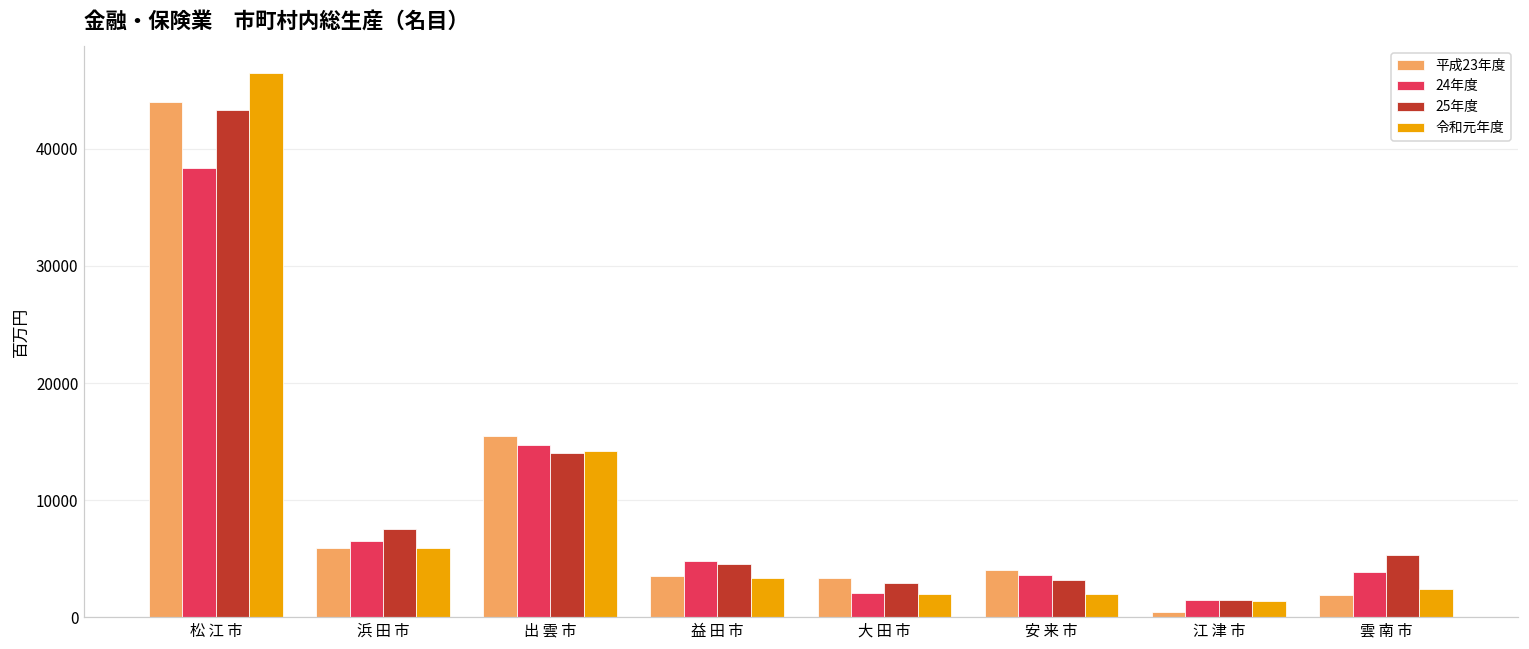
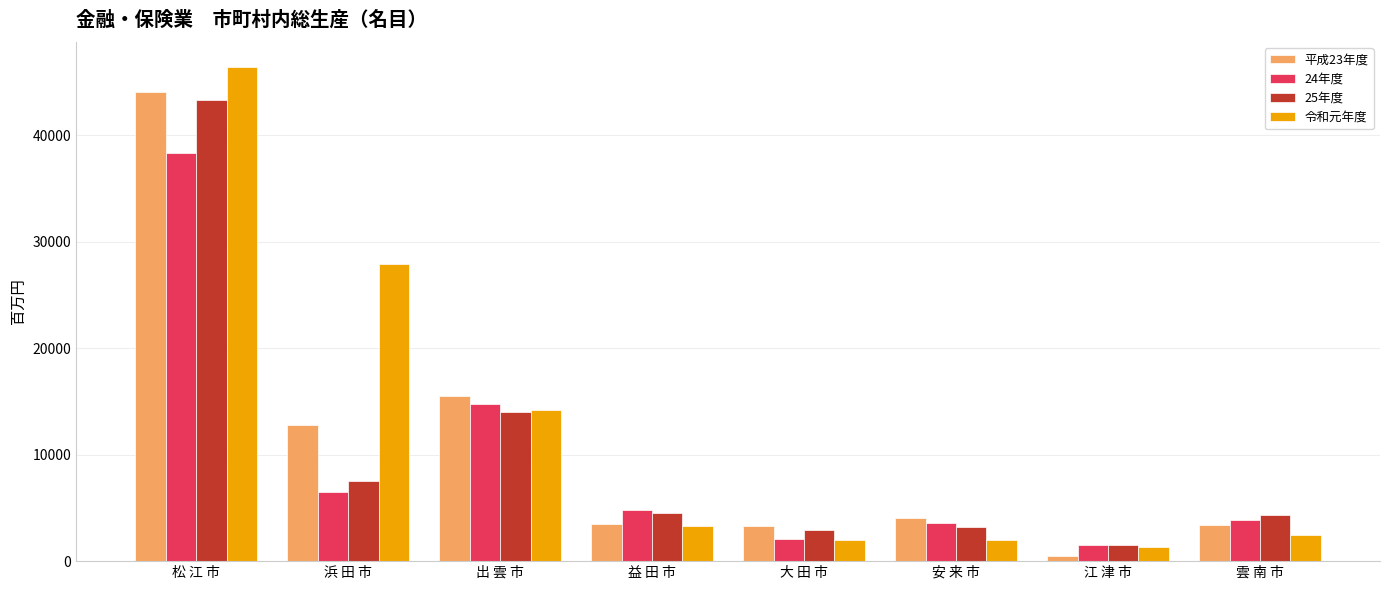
  {
    "平成23年度": {
      "松 江 市": 44000,
-     "浜 田 市": 5900,
+     "浜 田 市": 12800,
      "出 雲 市": 15500,
      "益 田 市": 3500,
      "大 田 市": 3300,
      "安 来 市": 4000,
      "江 津 市": 500,
-     "雲 南 市": 1900
+     "雲 南 市": 3400
    },
    "24年度": {
      "松 江 市": 38300,
      "浜 田 市": 6500,
      "出 雲 市": 14700,
      "益 田 市": 4800,
      "大 田 市": 2100,
      "安 来 市": 3600,
      "江 津 市": 1500,
      "雲 南 市": 3900
    },
    "25年度": {
      "松 江 市": 43300,
      "浜 田 市": 7500,
      "出 雲 市": 14000,
      "益 田 市": 4500,
      "大 田 市": 2900,
      "安 来 市": 3200,
      "江 津 市": 1500,
-     "雲 南 市": 5300
+     "雲 南 市": 4300
    },
    "令和元年度": {
      "松 江 市": 46400,
-     "浜 田 市": 5900,
+     "浜 田 市": 27900,
      "出 雲 市": 14200,
      "益 田 市": 3300,
      "大 田 市": 2000,
      "安 来 市": 2000,
      "江 津 市": 1400,
      "雲 南 市": 2400
    }
  }
